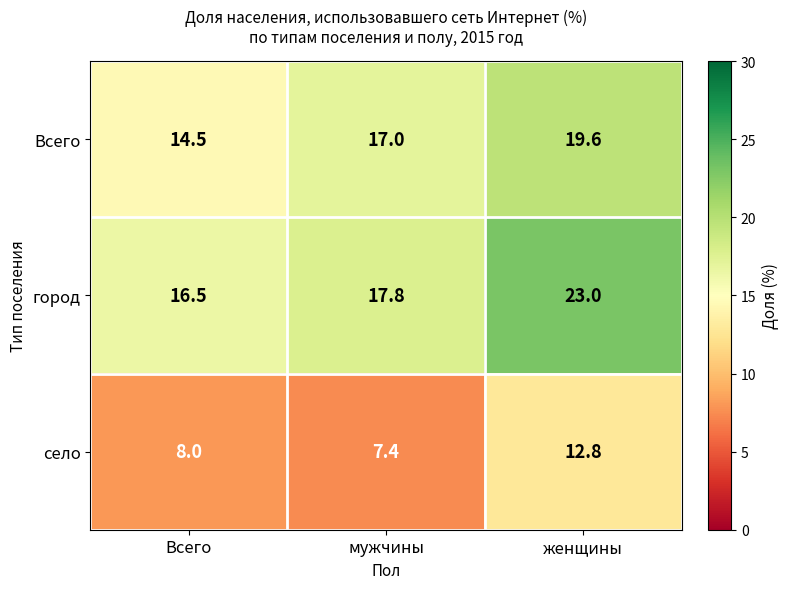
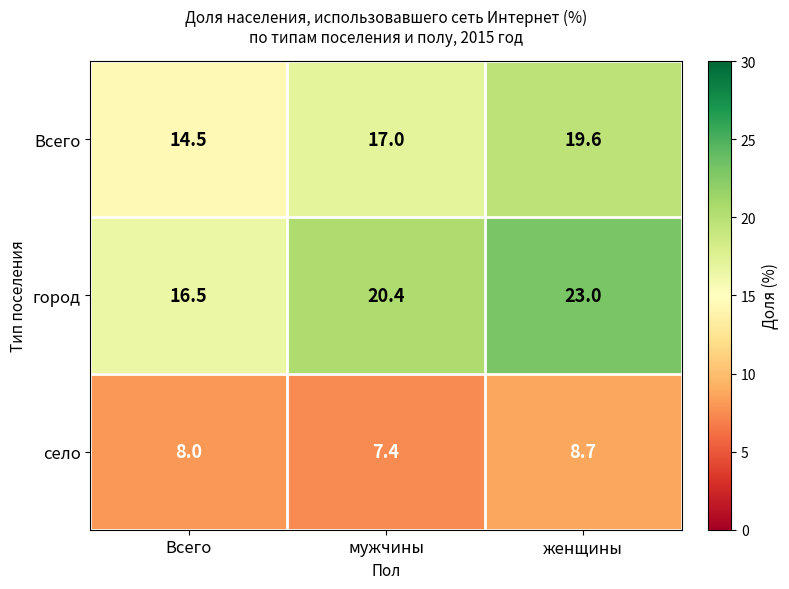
  {
    "Всего": {
      "Всего": 14.5,
      "мужчины": 17.0,
      "женщины": 19.6
    },
    "город": {
      "Всего": 16.5,
-     "мужчины": 17.8,
+     "мужчины": 20.4,
      "женщины": 23.0
    },
    "село": {
      "Всего": 8.0,
      "мужчины": 7.4,
-     "женщины": 12.8
+     "женщины": 8.7
    }
  }
